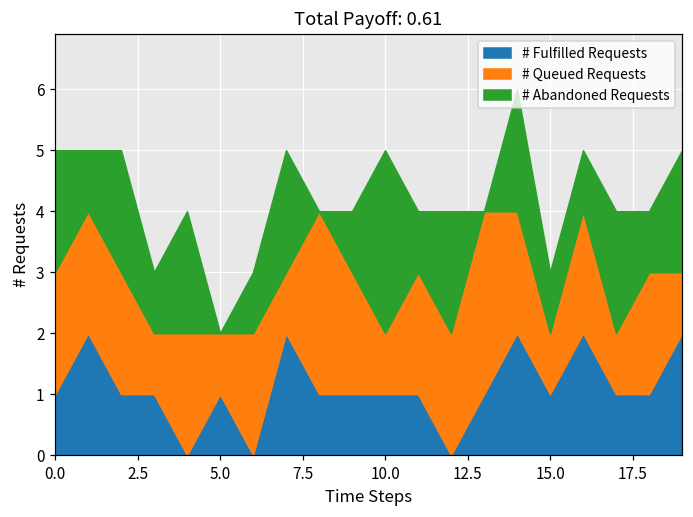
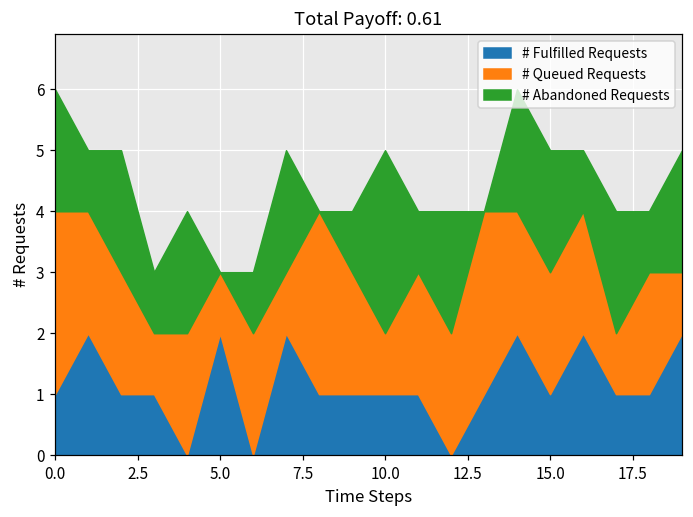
  {
    "# Fulfilled Requests": {
-     "5.0": 1
+     "5.0": 2
    },
    "# Queued Requests": {
-     "0.0": 2,
-     "15.0": 1
+     "0.0": 3,
+     "15.0": 2
    },
    "# Abandoned Requests": {
      "0.0": 2,
      "10.0": 3,
-     "15.0": 1
+     "15.0": 2
    }
  }
